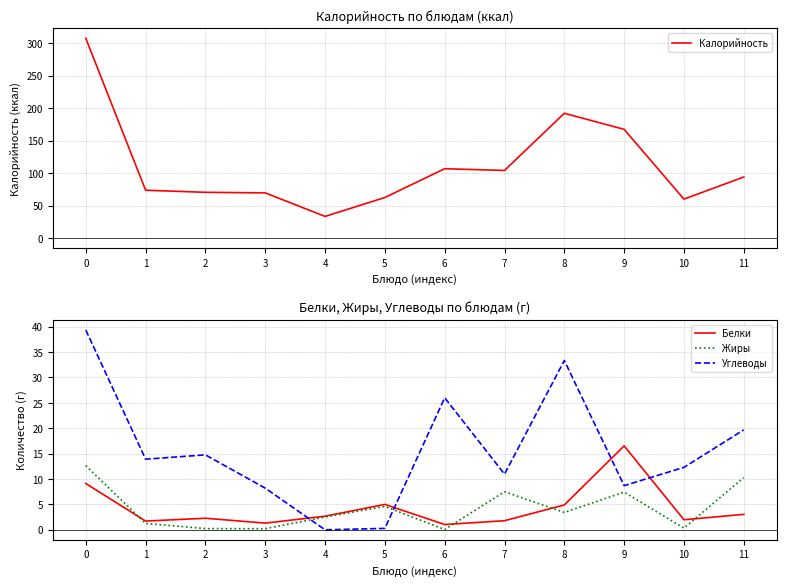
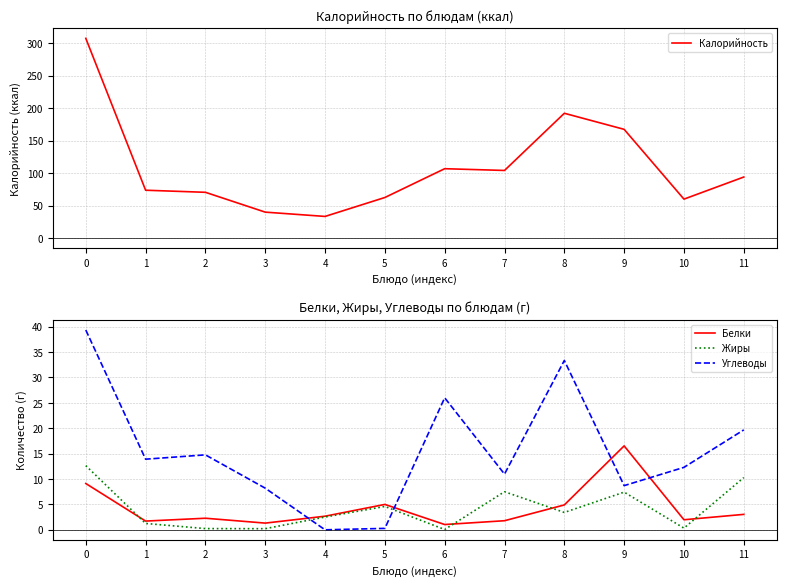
  {
    "Калорийность по блюдам (ккал)": {
      "0": 310,
      "1": 70,
      "2": 70,
-     "3": 70,
+     "3": 40,
      "4": 30,
      "5": 60,
      "6": 110,
      "7": 100,
      "8": 190,
      "9": 170,
      "10": 60,
      "11": 90
    },
    "Белки, Жиры, Углеводы по блюдам (г)": {
      "Белки": {
        "0": 9,
        "2": 2,
        "3": 1,
        "6": 1,
        "7": 2,
        "8": 5,
        "9": 17,
        "10": 2,
        "11": 3
      },
      "Жиры": {
        "0": 13,
        "2": 0,
        "3": 0,
        "6": 0,
        "7": 8,
        "8": 3,
        "9": 7,
        "10": 0,
        "11": 10
      },
      "Углеводы": {
        "0": 39,
        "1": 14,
        "2": 15,
        "3": 8,
        "4": 0,
        "5": 0,
        "6": 26,
        "7": 11,
        "8": 33,
        "9": 9,
        "10": 12,
        "11": 20
      }
    }
  }
